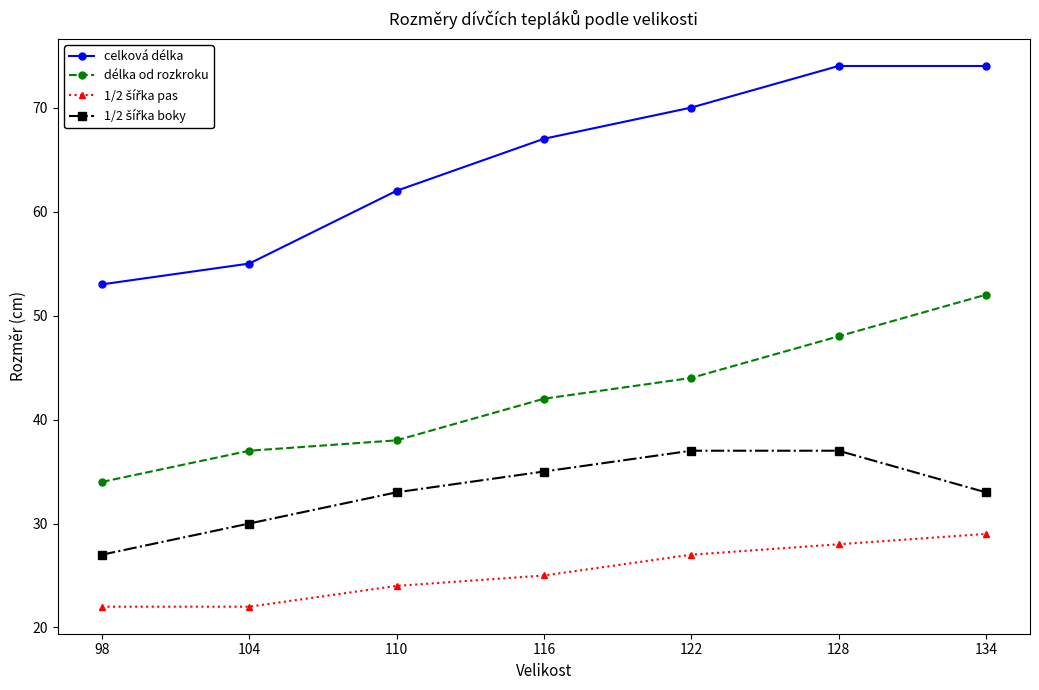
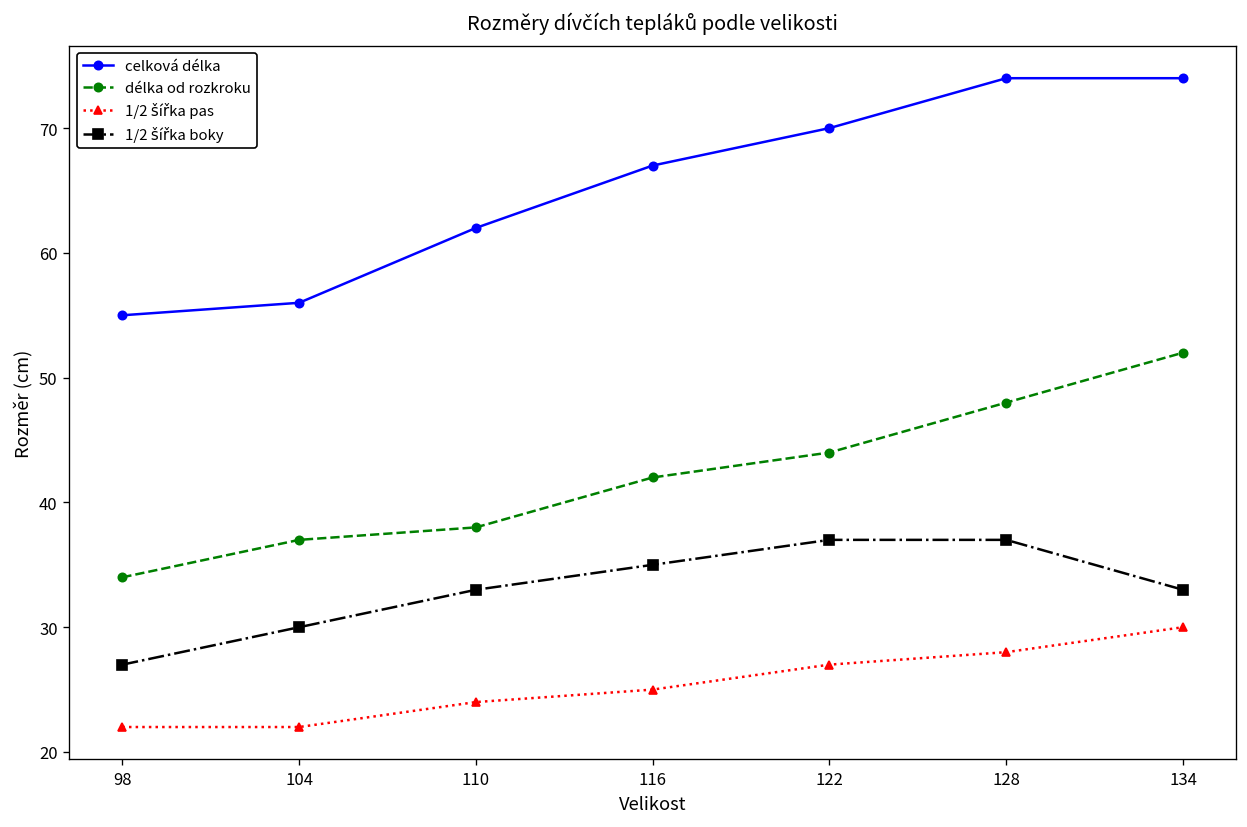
  {
    "celková délka": {
-     "98": 53,
-     "104": 55,
+     "98": 55,
+     "104": 56,
      "110": 62,
      "116": 67,
      "122": 70,
      "128": 74,
      "134": 74
    },
    "délka od rozkroku": {
      "98": 34,
      "104": 37,
      "110": 38,
      "116": 42,
      "122": 44,
      "128": 48,
      "134": 52
    },
    "1/2 šířka pas": {
      "98": 22,
      "104": 22,
      "110": 24,
      "116": 25,
      "122": 27,
      "128": 28,
-     "134": 29
+     "134": 30
    },
    "1/2 šířka boky": {
      "98": 27,
      "104": 30,
      "110": 33,
      "116": 35,
      "122": 37,
      "128": 37,
      "134": 33
    }
  }
